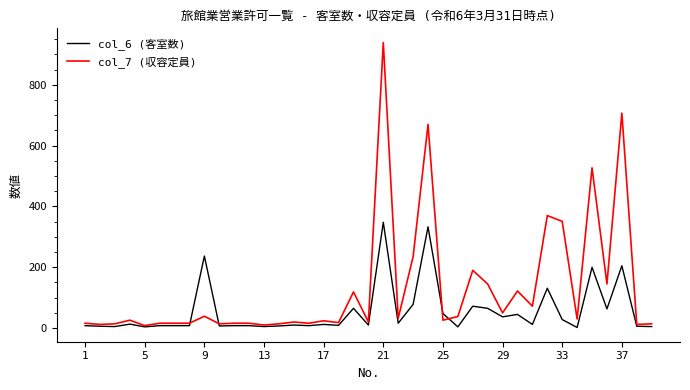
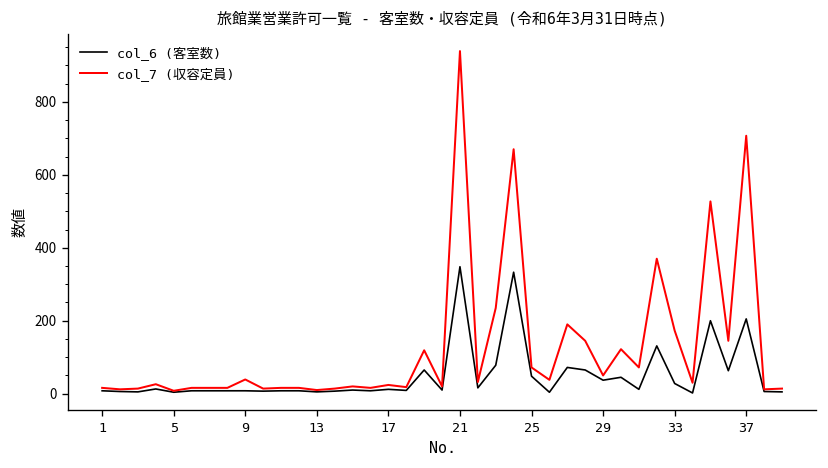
  {
    "col_6 (客室数)": {
-     "9": 240,
+     "9": 10,
      "17": 10,
      "21": 350,
      "25": 50,
      "29": 40,
      "33": 30,
      "37": 210
    },
    "col_7 (収容定員)": {
      "9": 40,
      "17": 20,
      "21": 940,
-     "25": 30,
+     "25": 70,
      "29": 50,
-     "33": 350,
+     "33": 170,
      "37": 710
    }
  }
